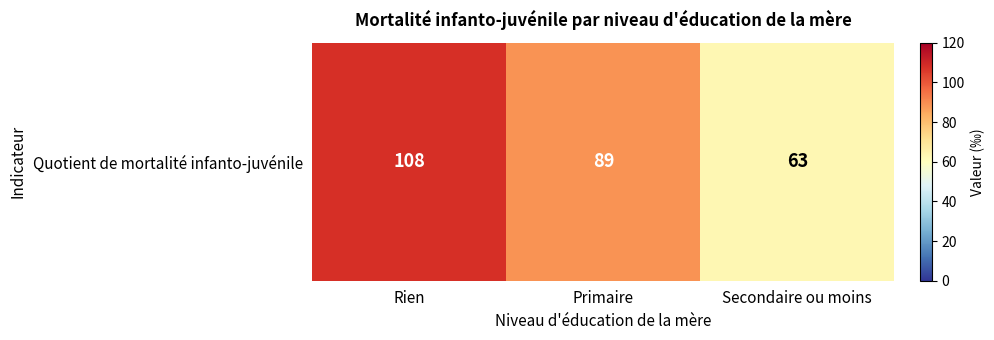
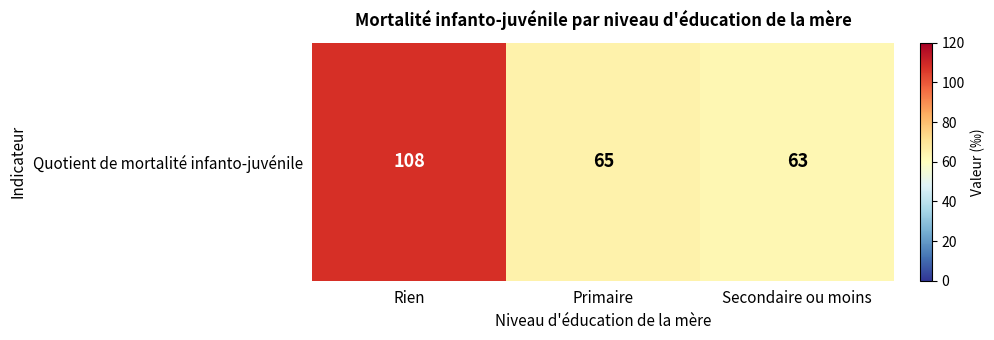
  {
    "Quotient de mortalité infanto-juvénile": {
      "Rien": 108,
-     "Primaire": 89,
+     "Primaire": 65,
      "Secondaire ou moins": 63
    }
  }
